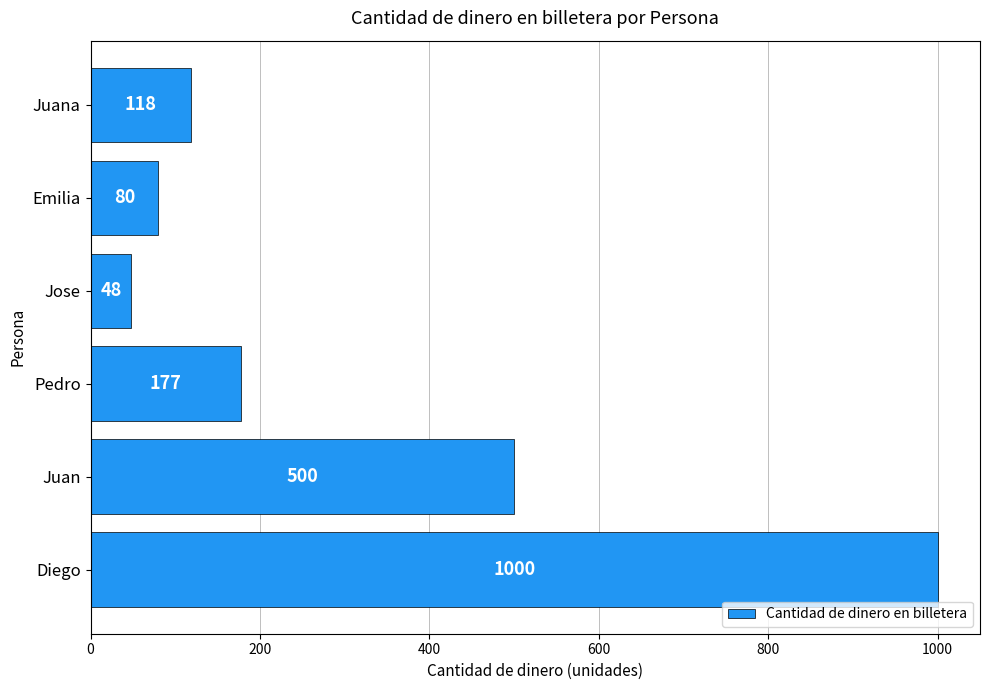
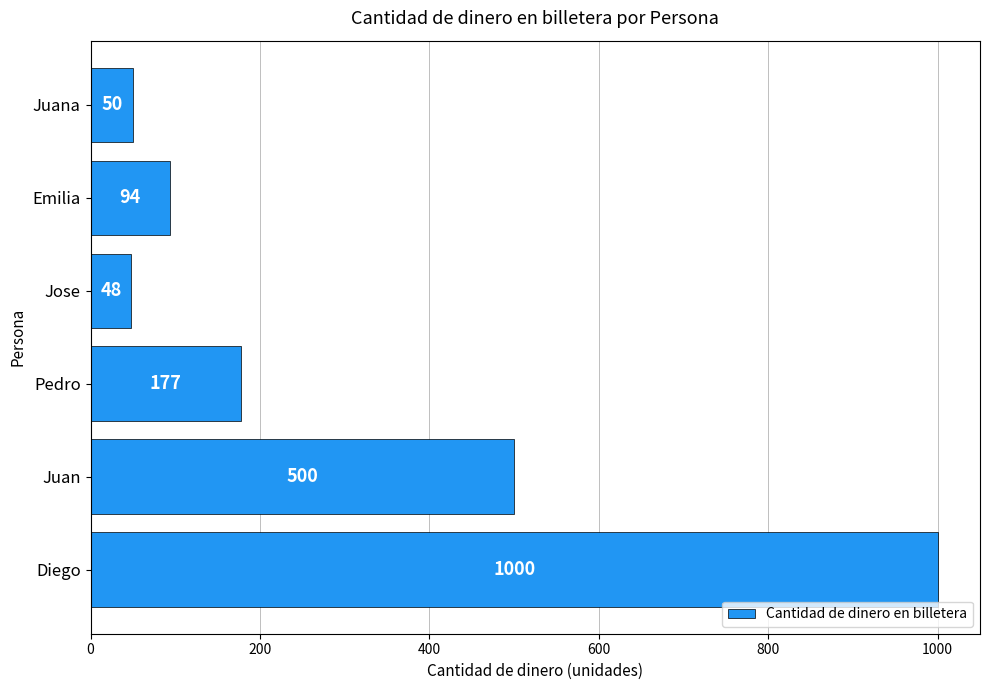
  {
-   "Juana": 118,
-   "Emilia": 80,
+   "Juana": 50,
+   "Emilia": 94,
    "Jose": 48,
    "Pedro": 177,
    "Juan": 500,
    "Diego": 1000
  }
